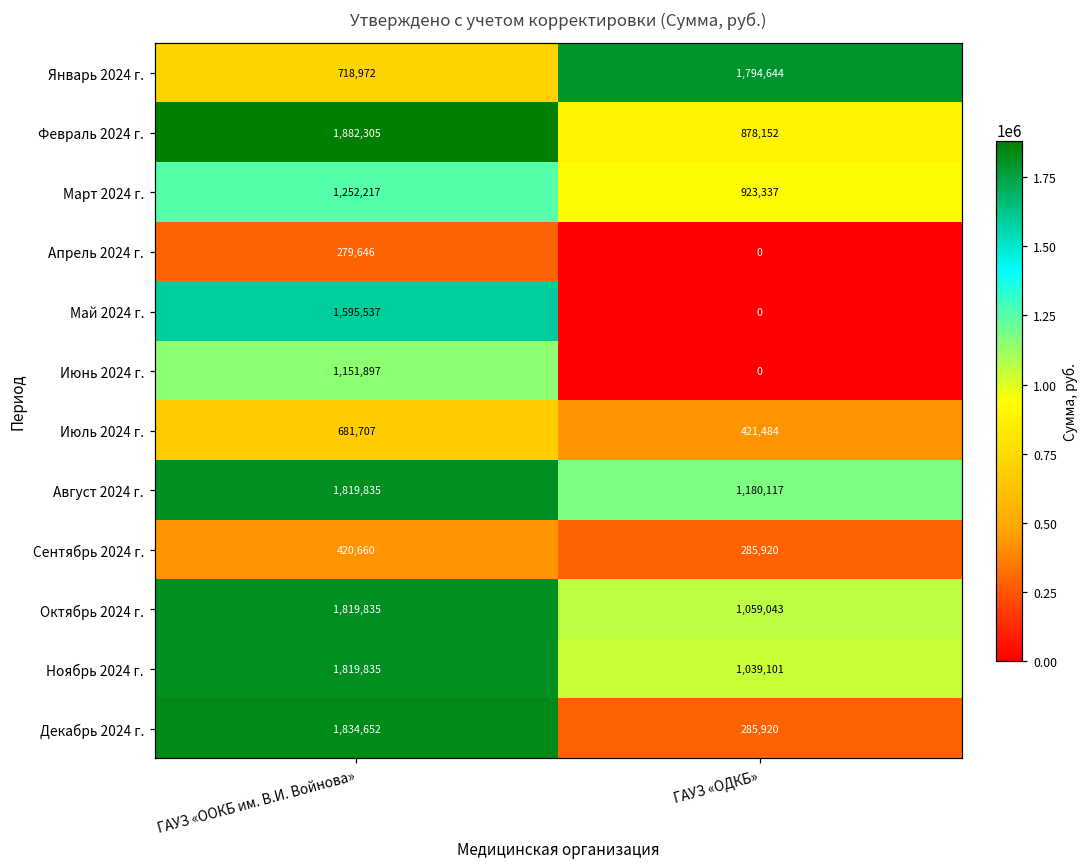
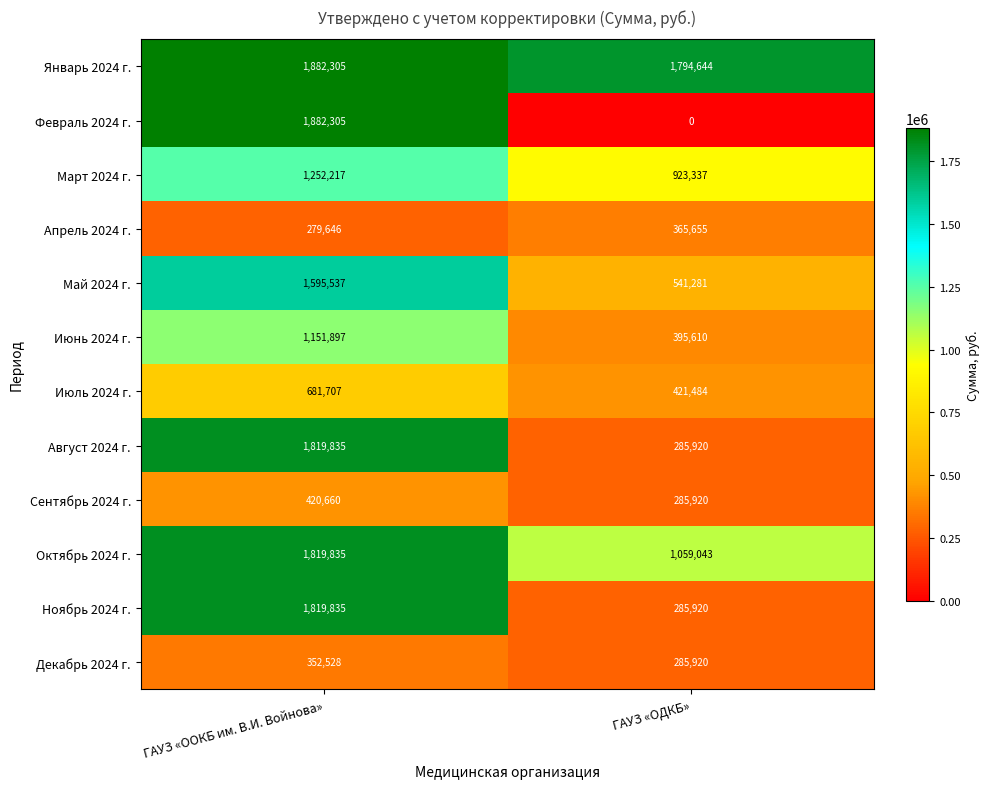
  {
    "Январь 2024 г.": {
-     "ГАУЗ «ООКБ им. В.И. Войнова»": "718,972",
+     "ГАУЗ «ООКБ им. В.И. Войнова»": "1,882,305",
      "ГАУЗ «ОДКБ»": "1,794,644"
    },
    "Февраль 2024 г.": {
      "ГАУЗ «ООКБ им. В.И. Войнова»": "1,882,305",
-     "ГАУЗ «ОДКБ»": "878,152"
+     "ГАУЗ «ОДКБ»": "0"
    },
    "Март 2024 г.": {
      "ГАУЗ «ООКБ им. В.И. Войнова»": "1,252,217",
      "ГАУЗ «ОДКБ»": "923,337"
    },
    "Апрель 2024 г.": {
      "ГАУЗ «ООКБ им. В.И. Войнова»": "279,646",
-     "ГАУЗ «ОДКБ»": "0"
+     "ГАУЗ «ОДКБ»": "365,655"
    },
    "Май 2024 г.": {
      "ГАУЗ «ООКБ им. В.И. Войнова»": "1,595,537",
-     "ГАУЗ «ОДКБ»": "0"
+     "ГАУЗ «ОДКБ»": "541,281"
    },
    "Июнь 2024 г.": {
      "ГАУЗ «ООКБ им. В.И. Войнова»": "1,151,897",
-     "ГАУЗ «ОДКБ»": "0"
+     "ГАУЗ «ОДКБ»": "395,610"
    },
    "Июль 2024 г.": {
      "ГАУЗ «ООКБ им. В.И. Войнова»": "681,707",
      "ГАУЗ «ОДКБ»": "421,484"
    },
    "Август 2024 г.": {
      "ГАУЗ «ООКБ им. В.И. Войнова»": "1,819,835",
-     "ГАУЗ «ОДКБ»": "1,180,117"
+     "ГАУЗ «ОДКБ»": "285,920"
    },
    "Сентябрь 2024 г.": {
      "ГАУЗ «ООКБ им. В.И. Войнова»": "420,660",
      "ГАУЗ «ОДКБ»": "285,920"
    },
    "Октябрь 2024 г.": {
      "ГАУЗ «ООКБ им. В.И. Войнова»": "1,819,835",
      "ГАУЗ «ОДКБ»": "1,059,043"
    },
    "Ноябрь 2024 г.": {
      "ГАУЗ «ООКБ им. В.И. Войнова»": "1,819,835",
-     "ГАУЗ «ОДКБ»": "1,039,101"
+     "ГАУЗ «ОДКБ»": "285,920"
    },
    "Декабрь 2024 г.": {
-     "ГАУЗ «ООКБ им. В.И. Войнова»": "1,834,652",
+     "ГАУЗ «ООКБ им. В.И. Войнова»": "352,528",
      "ГАУЗ «ОДКБ»": "285,920"
    }
  }
